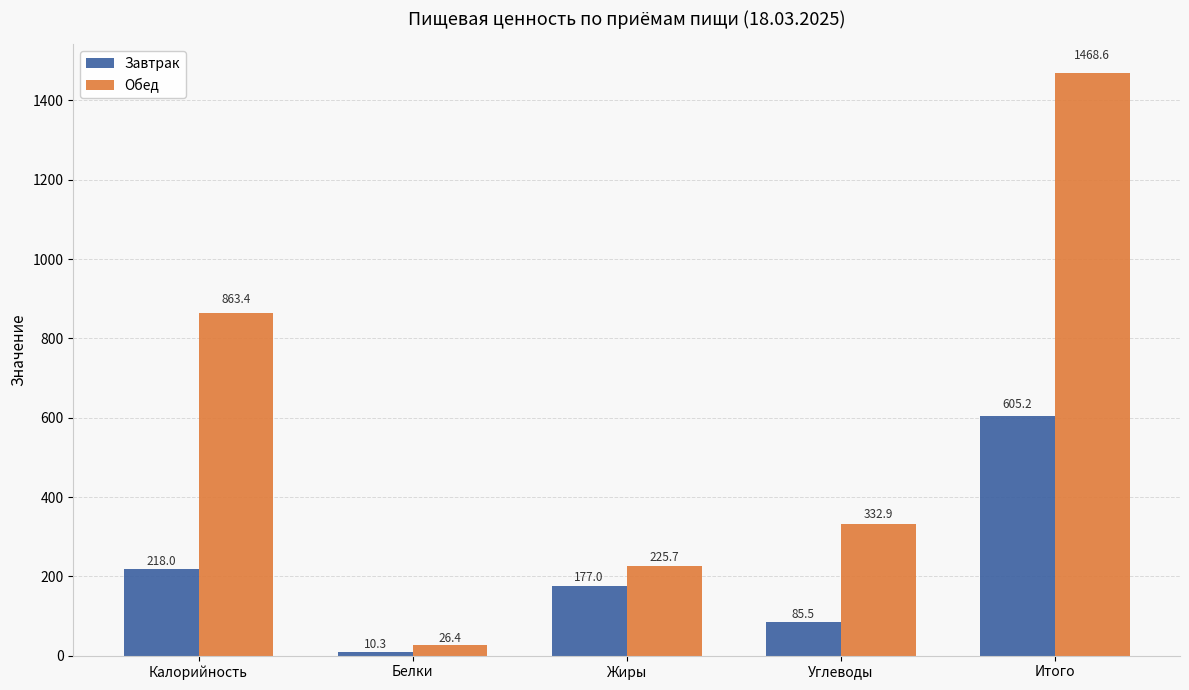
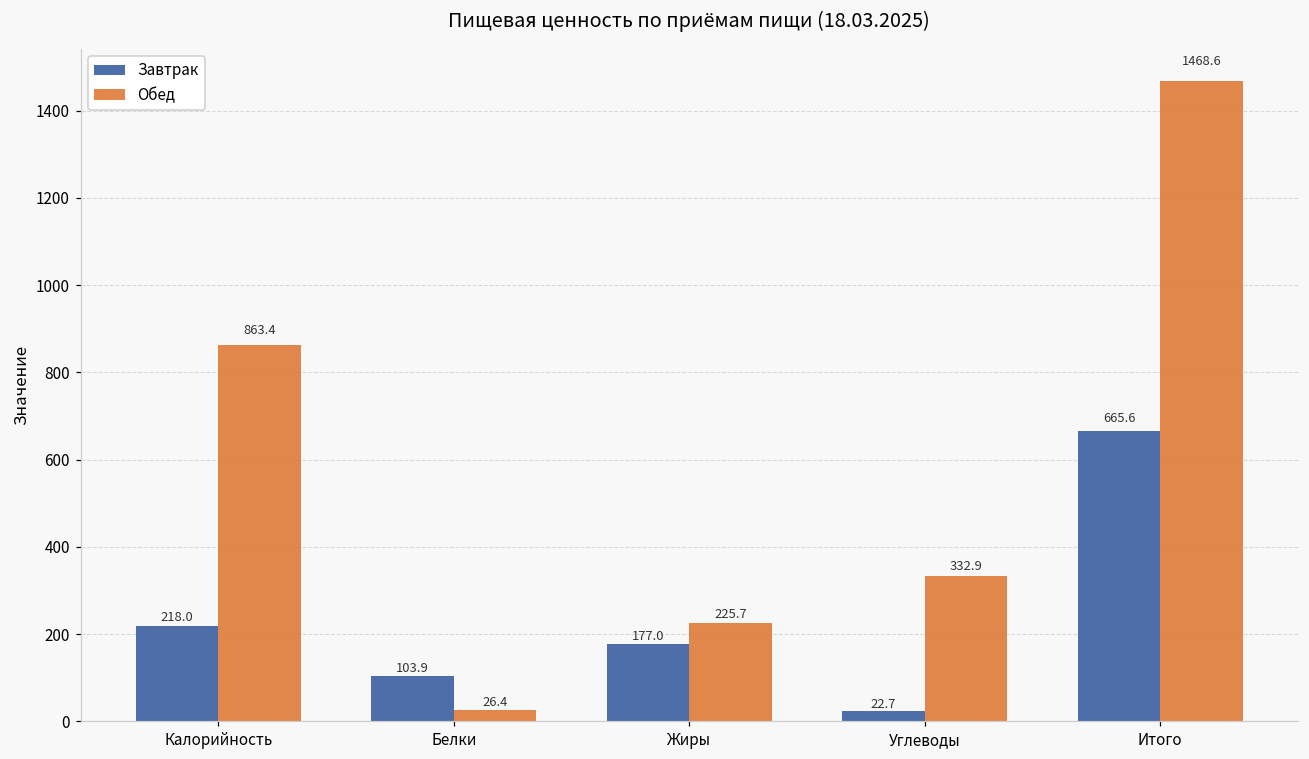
  {
    "Завтрак": {
      "Калорийность": 218.0,
-     "Белки": 10.3,
+     "Белки": 103.9,
      "Жиры": 177.0,
-     "Углеводы": 85.5,
-     "Итого": 605.2
+     "Углеводы": 22.7,
+     "Итого": 665.6
    },
    "Обед": {
      "Калорийность": 863.4,
      "Белки": 26.4,
      "Жиры": 225.7,
      "Углеводы": 332.9,
      "Итого": 1468.6
    }
  }
